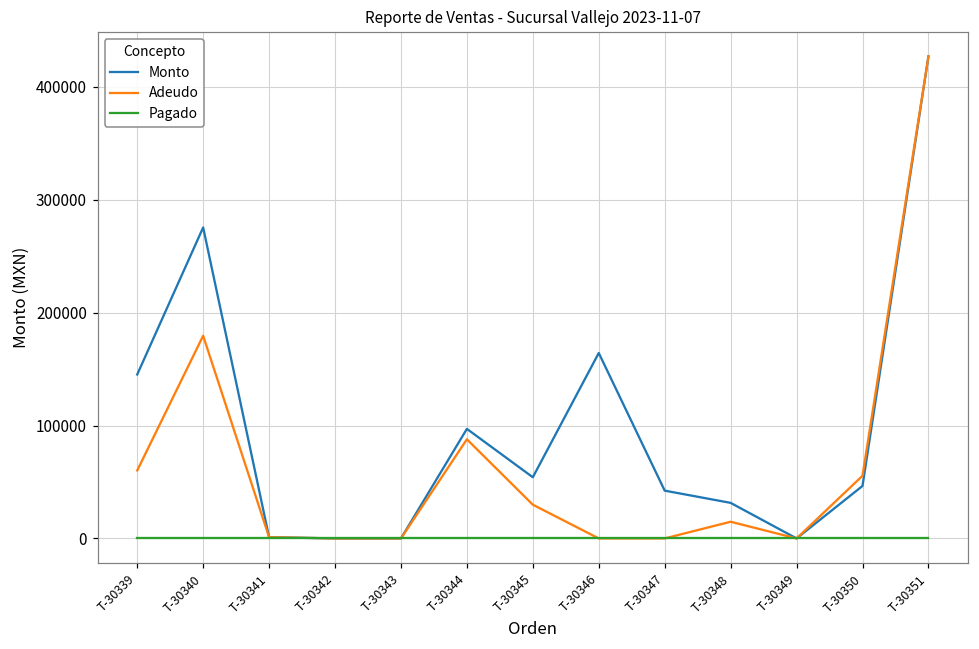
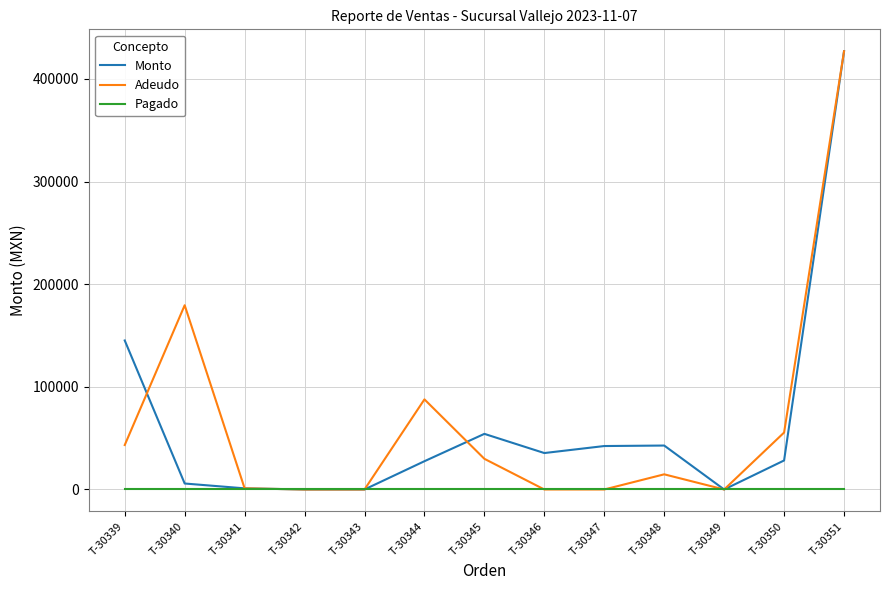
  {
    "Monto": {
      "T-30339": 145000,
-     "T-30340": 275000,
-     "T-30344": 97000,
+     "T-30340": 6000,
+     "T-30344": 28000,
      "T-30345": 54000,
-     "T-30346": 164000,
+     "T-30346": 36000,
      "T-30347": 42000,
-     "T-30348": 32000,
-     "T-30350": 46000
+     "T-30348": 43000,
+     "T-30350": 28000
    },
    "Adeudo": {
-     "T-30339": 60000,
+     "T-30339": 43000,
      "T-30340": 180000,
      "T-30344": 88000,
      "T-30345": 30000,
      "T-30348": 15000,
      "T-30350": 55000
    },
    "Pagado": {
      "T-30339": 0,
      "T-30340": 0,
      "T-30344": 0,
      "T-30345": 0,
      "T-30348": 0,
      "T-30350": 0,
      "T-30351": 0
    }
  }
